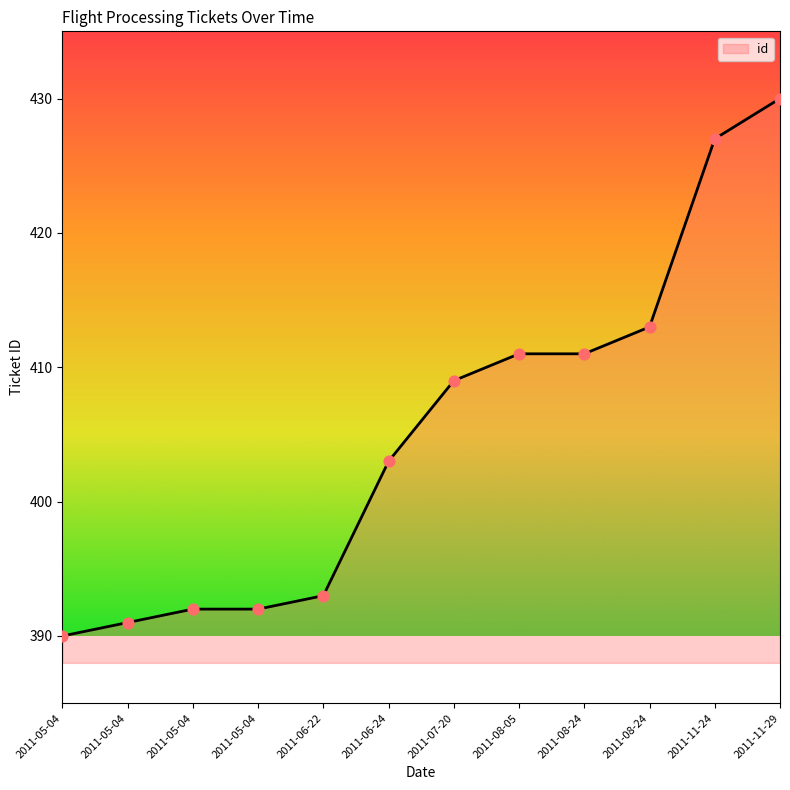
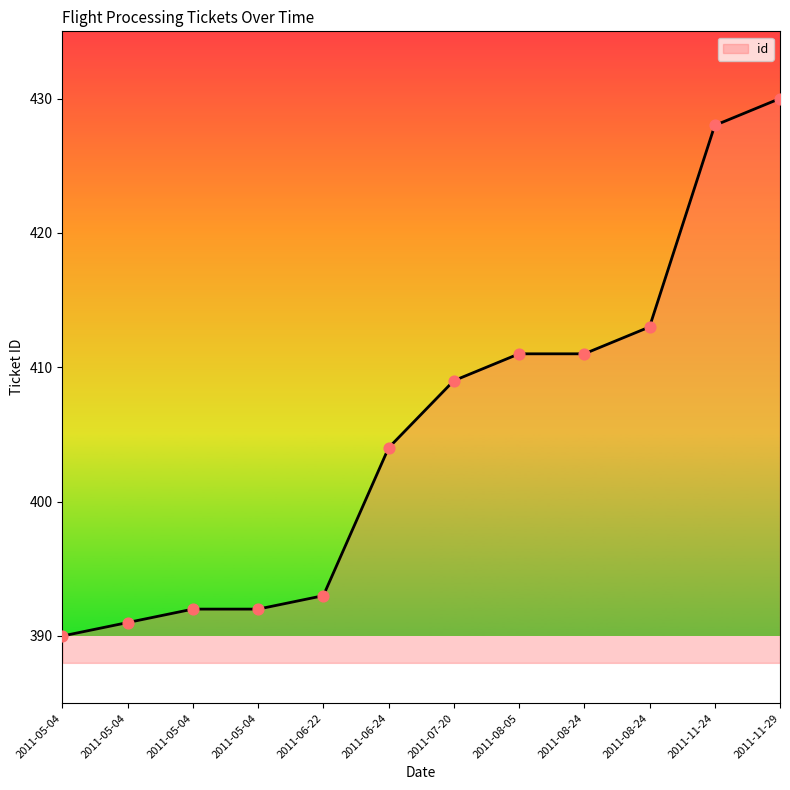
  {
    "2011-06-22": 393,
-   "2011-06-24": 403,
+   "2011-06-24": 404,
    "2011-07-20": 409,
    "2011-08-05": 411,
-   "2011-11-24": 427,
+   "2011-11-24": 428,
    "2011-11-29": 430
  }
